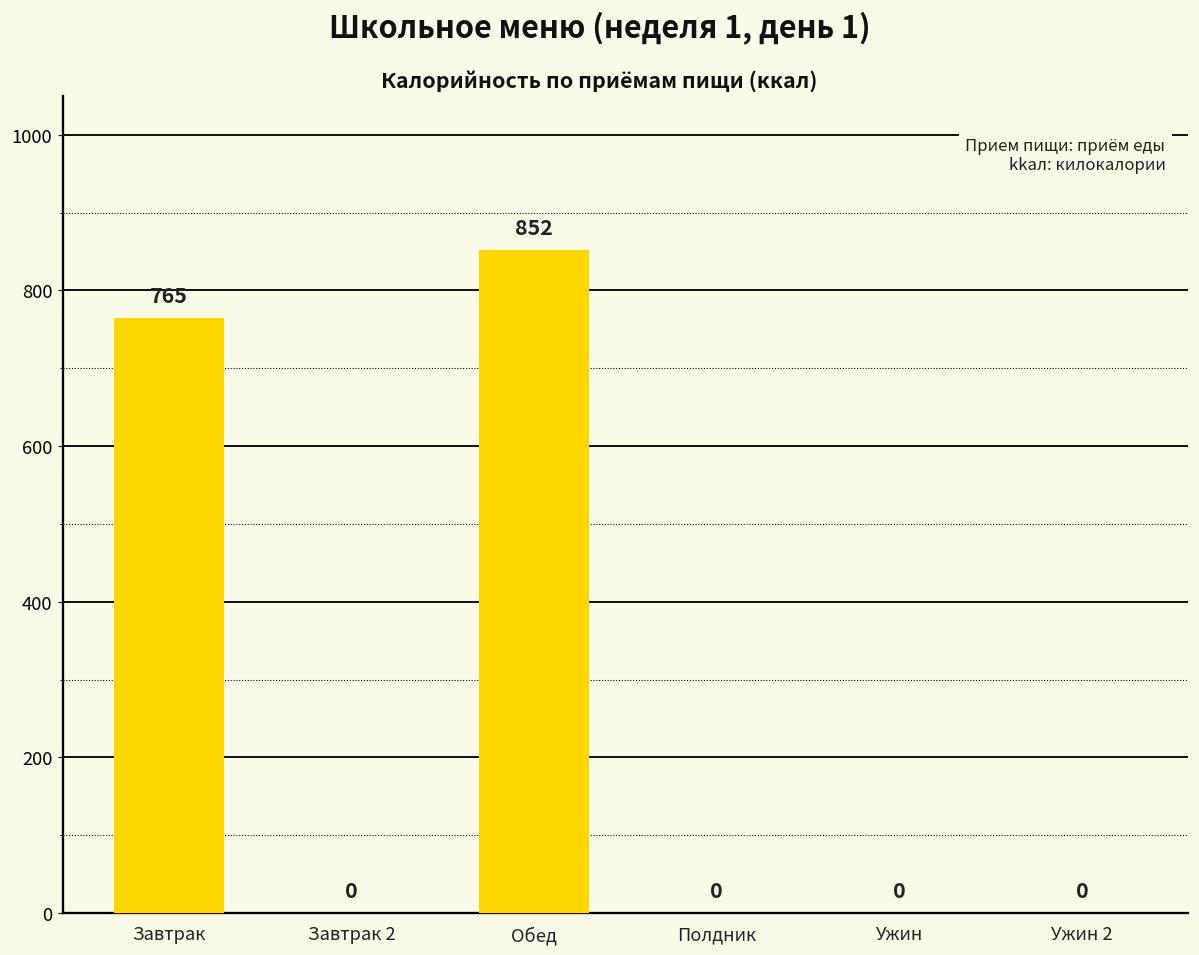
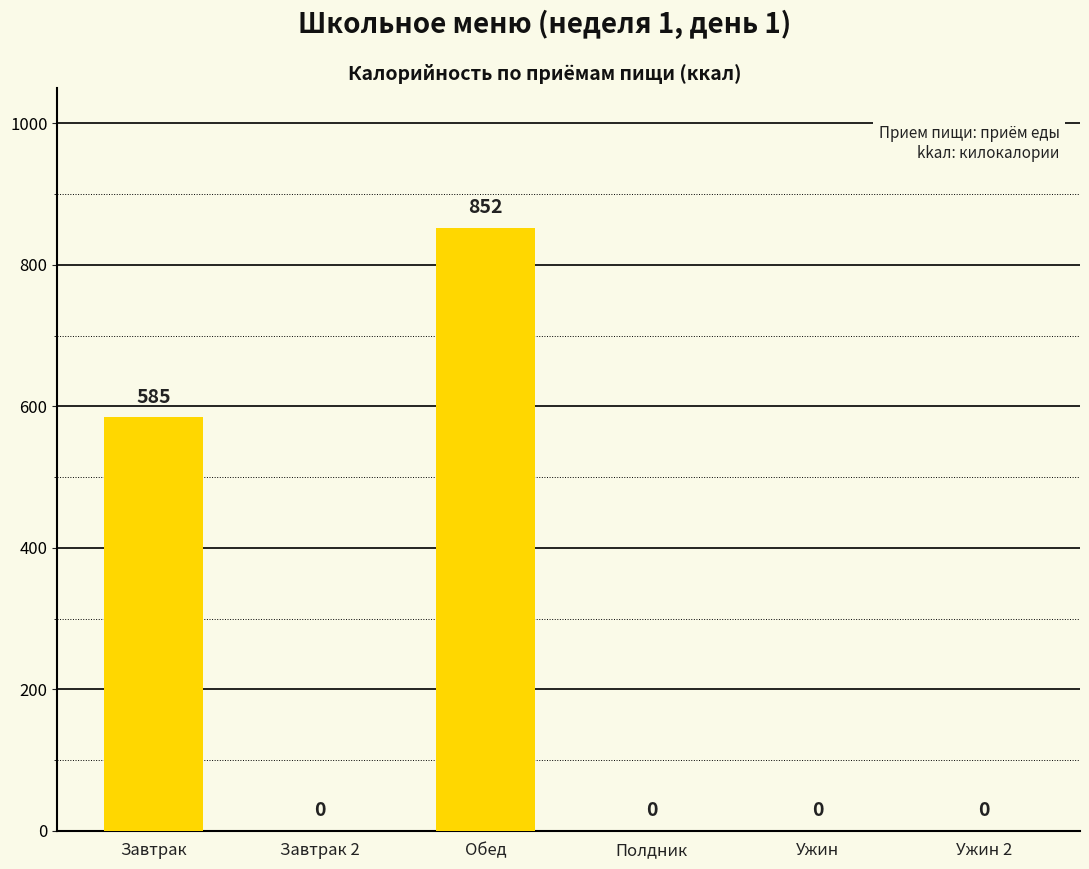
  {
-   "Завтрак": 765,
+   "Завтрак": 585,
    "Завтрак 2": 0,
    "Обед": 852,
    "Полдник": 0,
    "Ужин": 0,
    "Ужин 2": 0
  }
